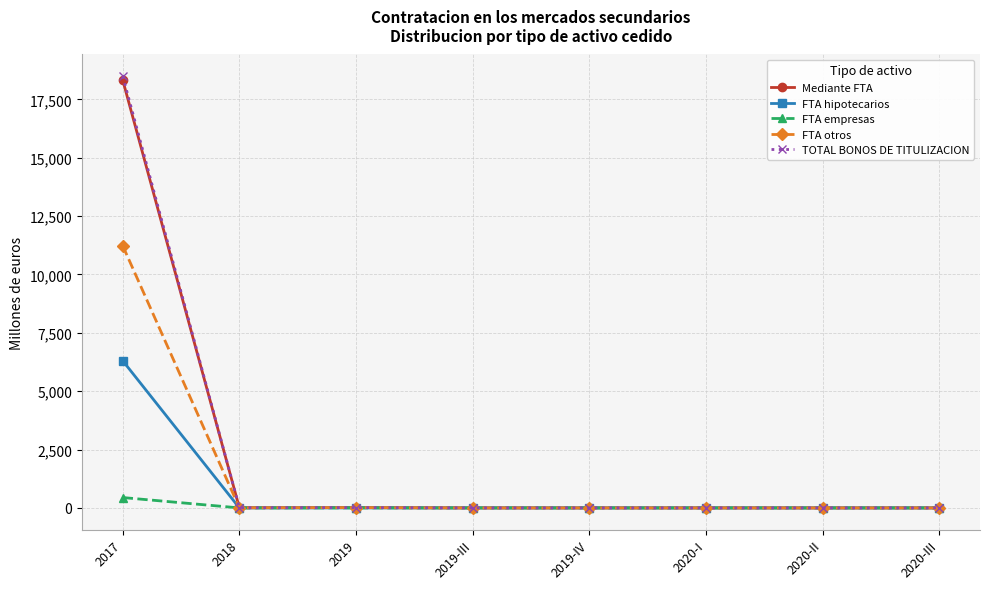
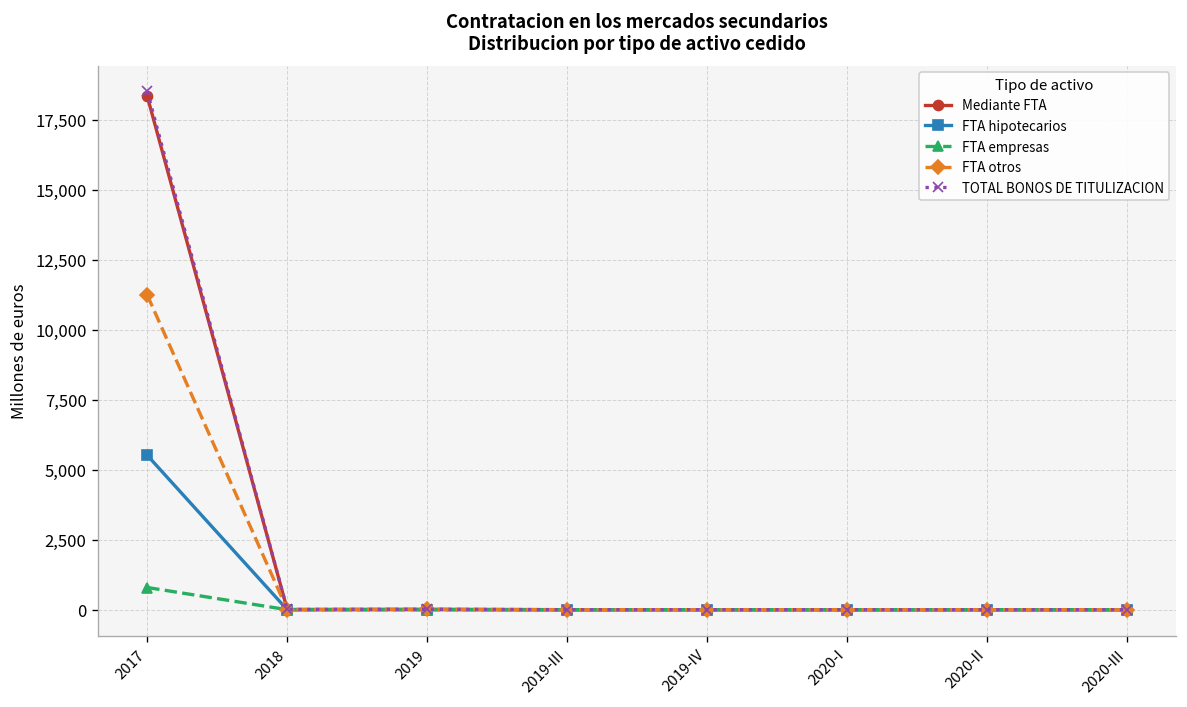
  {
    "Mediante FTA": {
      "2017": "18,300"
    },
    "FTA hipotecarios": {
-     "2017": "6,300"
+     "2017": "5,500"
    },
    "FTA empresas": {
-     "2017": "400"
+     "2017": "800"
    },
    "FTA otros": {
      "2017": "11,200"
    },
    "TOTAL BONOS DE TITULIZACION": {
      "2017": "18,500"
    }
  }
